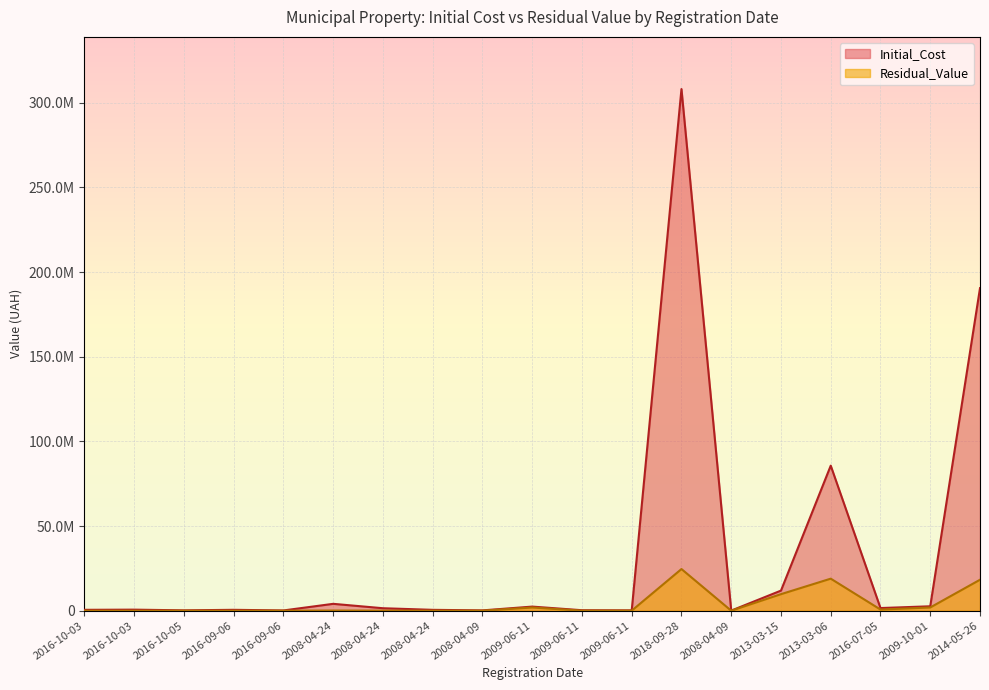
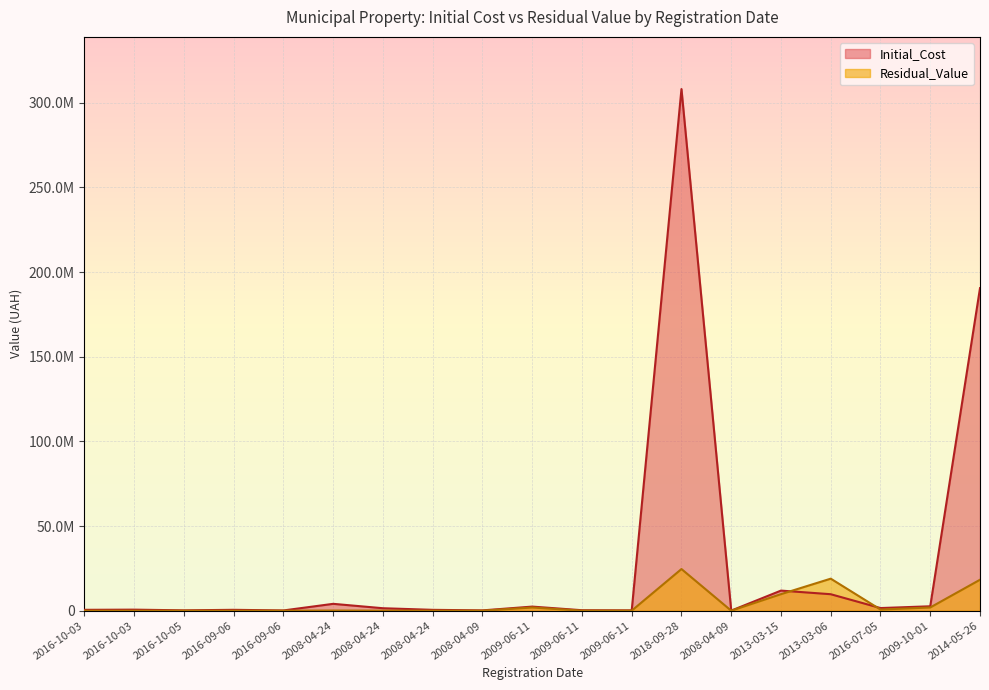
  {
    "Initial_Cost": {
      "2018-09-28": 308000000,
      "2013-03-15": 12000000,
-     "2013-03-06": 86000000,
+     "2013-03-06": 10000000,
      "2014-05-26": 191000000
    },
    "Residual_Value": {
      "2018-09-28": 25000000,
      "2013-03-15": 10000000,
      "2013-03-06": 19000000,
      "2014-05-26": 18000000
    }
  }
